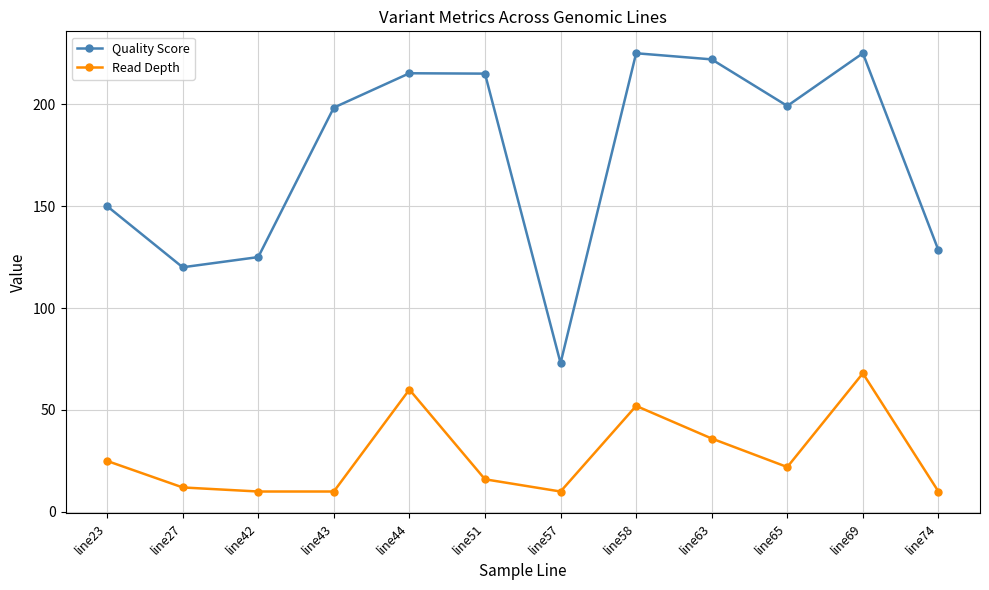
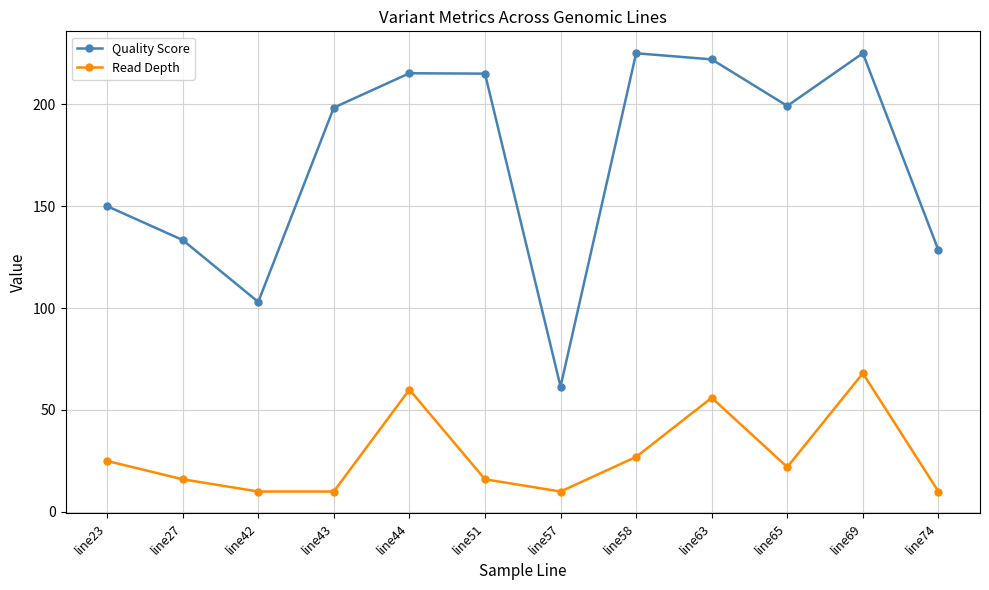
  {
    "Quality Score": {
      "line23": 150,
-     "line27": 120,
-     "line42": 125,
+     "line27": 133,
+     "line42": 103,
      "line43": 198,
      "line44": 215,
      "line51": 215,
-     "line57": 73,
+     "line57": 61,
      "line58": 225,
      "line63": 222,
      "line65": 199,
      "line69": 225,
      "line74": 128
    },
    "Read Depth": {
      "line23": 25,
-     "line27": 12,
+     "line27": 16,
      "line42": 10,
      "line43": 10,
      "line44": 60,
      "line51": 16,
      "line57": 10,
-     "line58": 52,
-     "line63": 36,
+     "line58": 27,
+     "line63": 56,
      "line65": 22,
      "line69": 68,
      "line74": 10
    }
  }
